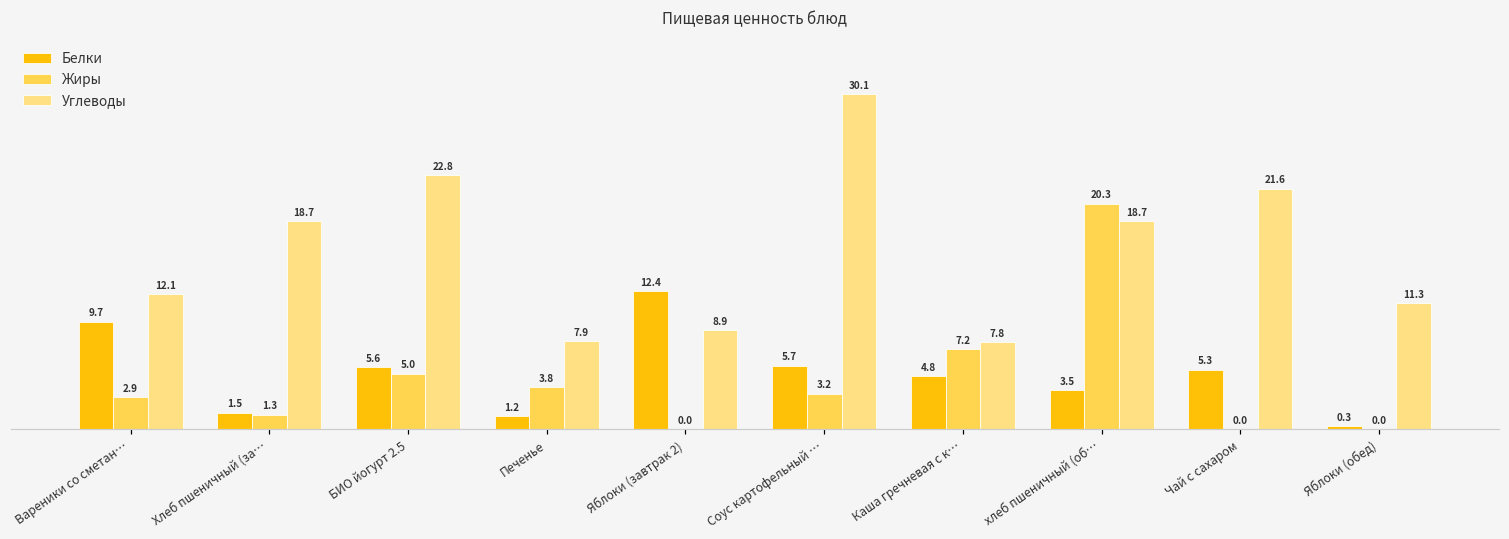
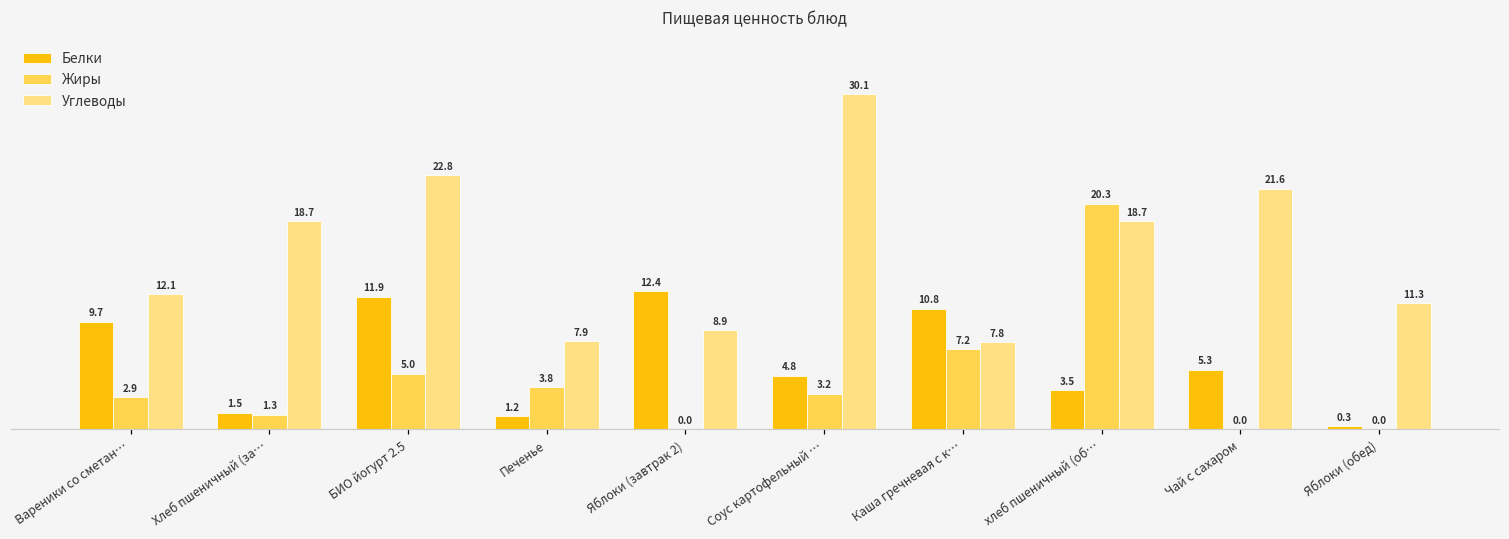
  {
    "Белки": {
      "Вареники со сметан…": 9.7,
      "Хлеб пшеничный (за…": 1.5,
-     "БИО йогурт 2.5": 5.6,
+     "БИО йогурт 2.5": 11.9,
      "Печенье": 1.2,
      "Яблоки (завтрак 2)": 12.4,
-     "Соус картофельный …": 5.7,
-     "Каша гречневая с к…": 4.8,
+     "Соус картофельный …": 4.8,
+     "Каша гречневая с к…": 10.8,
      "хлеб пшеничный (об…": 3.5,
      "Чай с сахаром": 5.3,
      "Яблоки (обед)": 0.3
    }
  }
